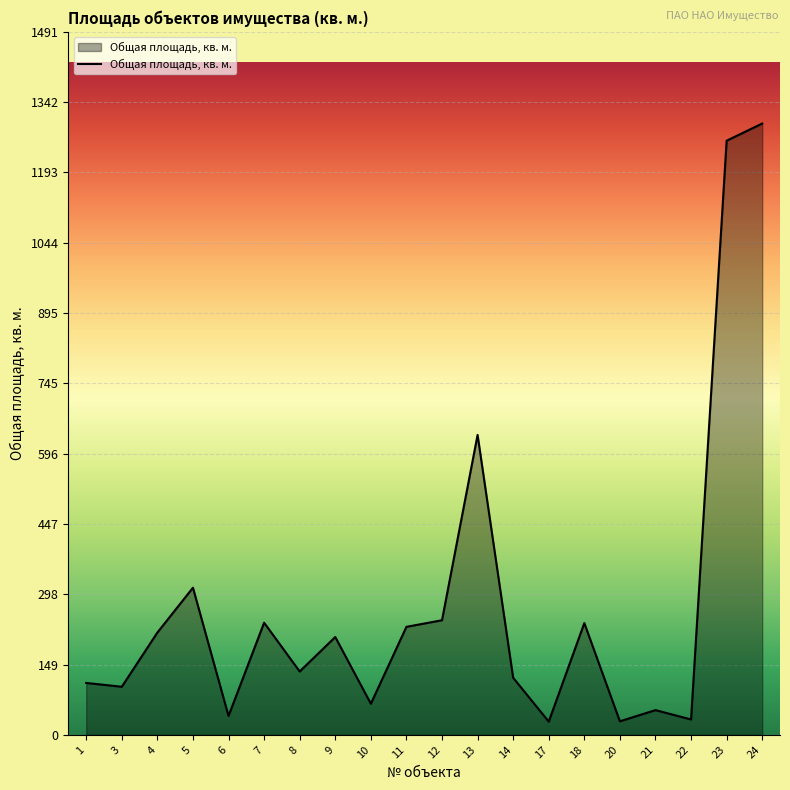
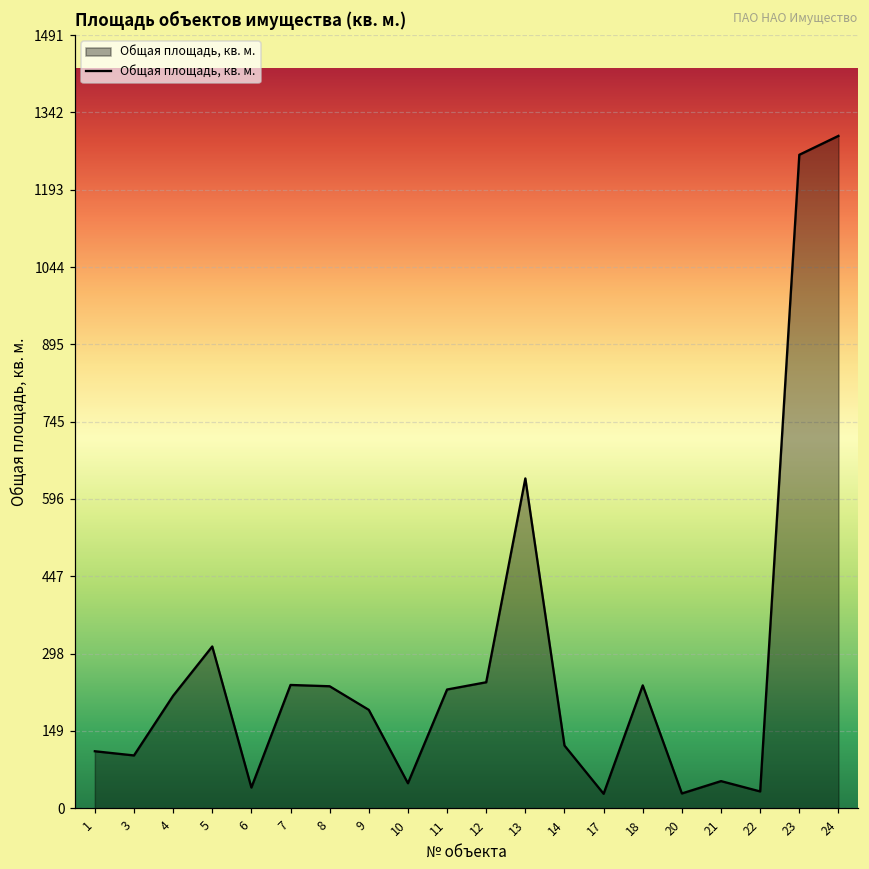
  {
    "1": 110,
    "3": 100,
    "4": 220,
    "5": 310,
    "6": 40,
    "7": 240,
-   "8": 130,
-   "9": 210,
-   "10": 70,
+   "8": 240,
+   "9": 190,
+   "10": 50,
    "11": 230,
    "12": 240,
    "13": 640,
    "14": 120,
    "17": 30,
    "18": 240,
    "20": 30,
    "21": 50,
    "22": 30,
    "23": 1260,
    "24": 1300
  }
